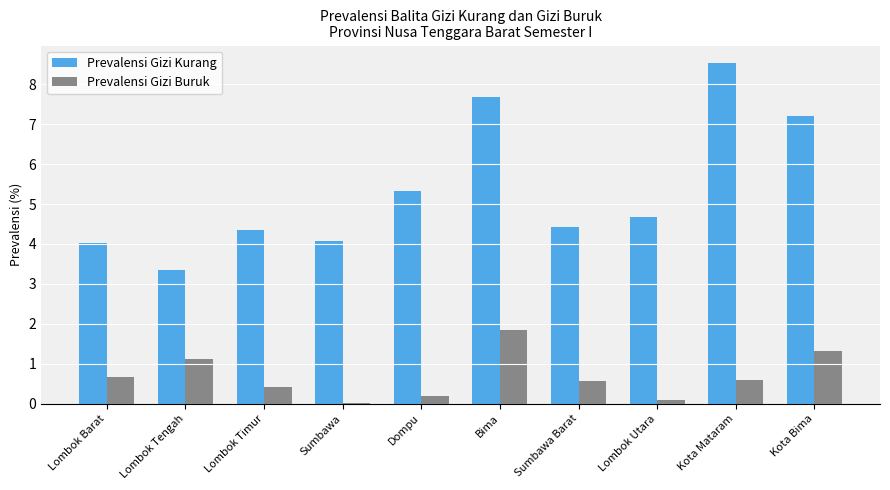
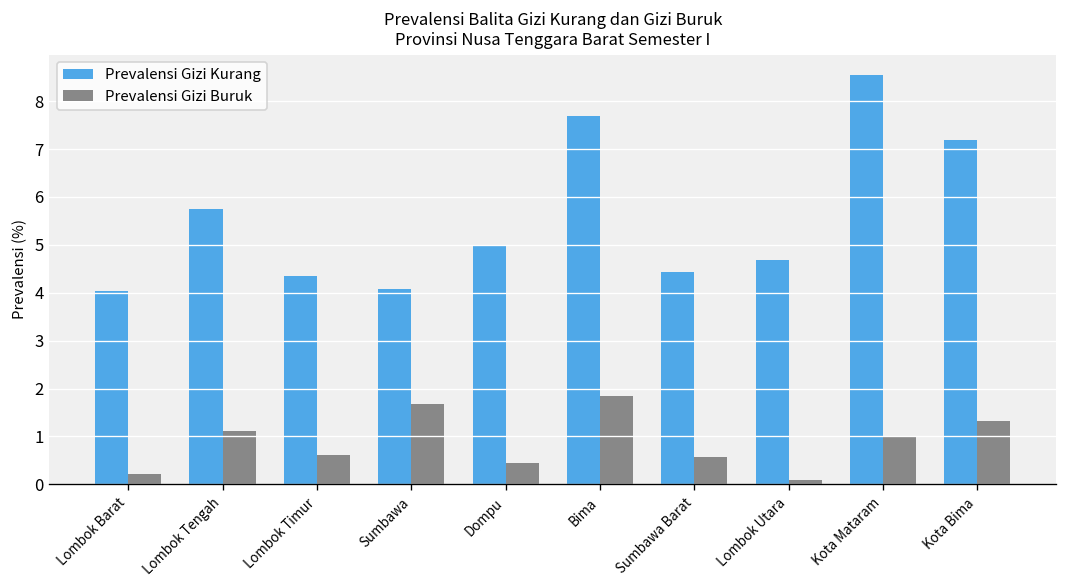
  {
    "Prevalensi Gizi Kurang": {
      "Lombok Barat": 4.0,
-     "Lombok Tengah": 3.4,
+     "Lombok Tengah": 5.7,
      "Lombok Timur": 4.3,
      "Sumbawa": 4.1,
-     "Dompu": 5.3,
+     "Dompu": 5.0,
      "Bima": 7.7,
      "Sumbawa Barat": 4.4,
      "Lombok Utara": 4.7,
      "Kota Mataram": 8.5,
      "Kota Bima": 7.2
    },
    "Prevalensi Gizi Buruk": {
-     "Lombok Barat": 0.7,
+     "Lombok Barat": 0.2,
      "Lombok Tengah": 1.1,
-     "Lombok Timur": 0.4,
-     "Sumbawa": 0.0,
-     "Dompu": 0.2,
+     "Lombok Timur": 0.6,
+     "Sumbawa": 1.7,
+     "Dompu": 0.4,
      "Bima": 1.8,
      "Sumbawa Barat": 0.6,
      "Lombok Utara": 0.1,
-     "Kota Mataram": 0.6,
+     "Kota Mataram": 1.0,
      "Kota Bima": 1.3
    }
  }
